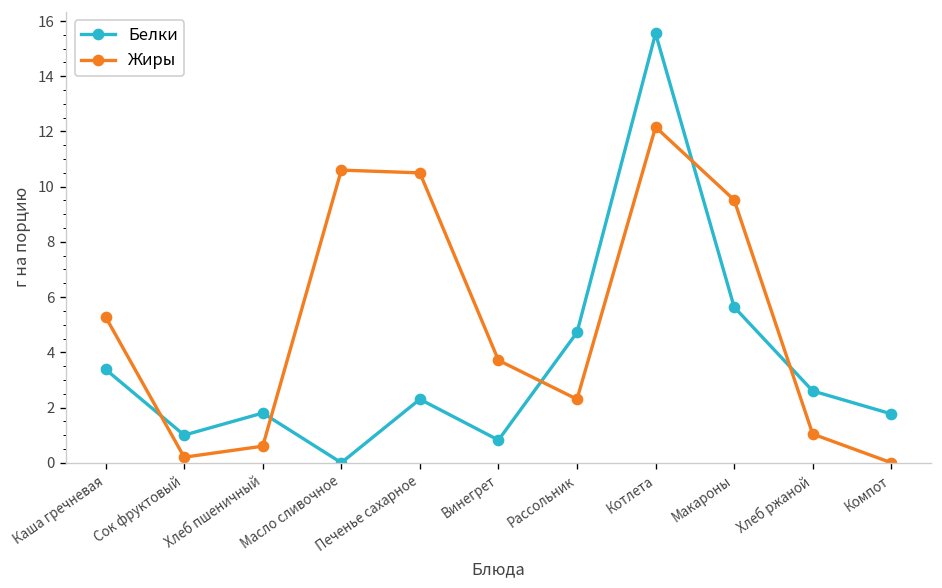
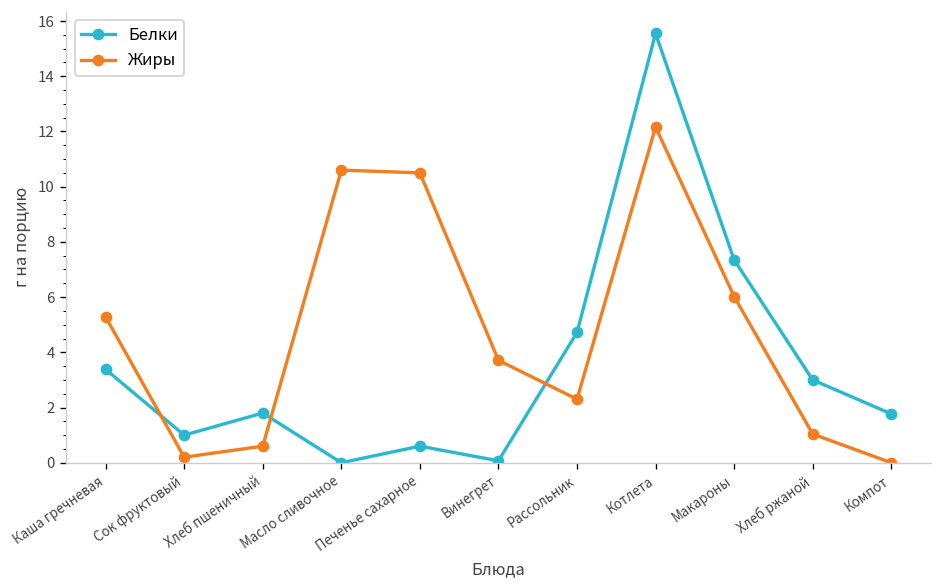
  {
    "Белки": {
      "Каша гречневая": 3.4,
      "Сок фруктовый": 1.0,
      "Хлеб пшеничный": 1.8,
      "Масло сливочное": 0.0,
-     "Печенье сахарное": 2.3,
-     "Винегрет": 0.8,
+     "Печенье сахарное": 0.6,
+     "Винегрет": 0.1,
      "Рассольник": 4.7,
      "Котлета": 15.6,
-     "Макароны": 5.6,
-     "Хлеб ржаной": 2.6,
+     "Макароны": 7.4,
+     "Хлеб ржаной": 3.0,
      "Компот": 1.8
    },
    "Жиры": {
      "Каша гречневая": 5.3,
      "Сок фруктовый": 0.2,
      "Хлеб пшеничный": 0.6,
      "Масло сливочное": 10.6,
      "Печенье сахарное": 10.5,
      "Винегрет": 3.7,
      "Рассольник": 2.3,
      "Котлета": 12.2,
-     "Макароны": 9.5,
+     "Макароны": 6.0,
      "Хлеб ржаной": 1.0,
      "Компот": 0.0
    }
  }
